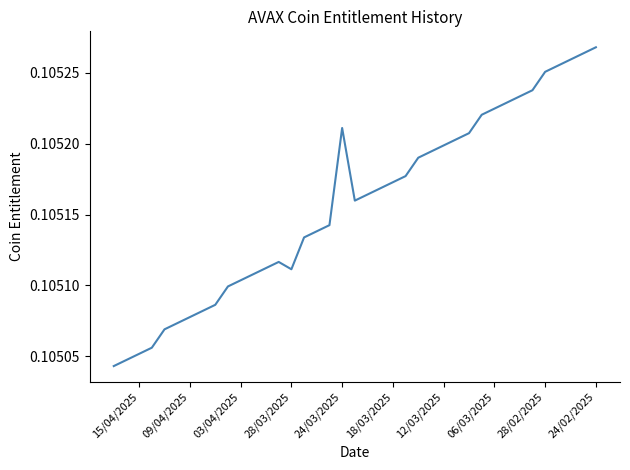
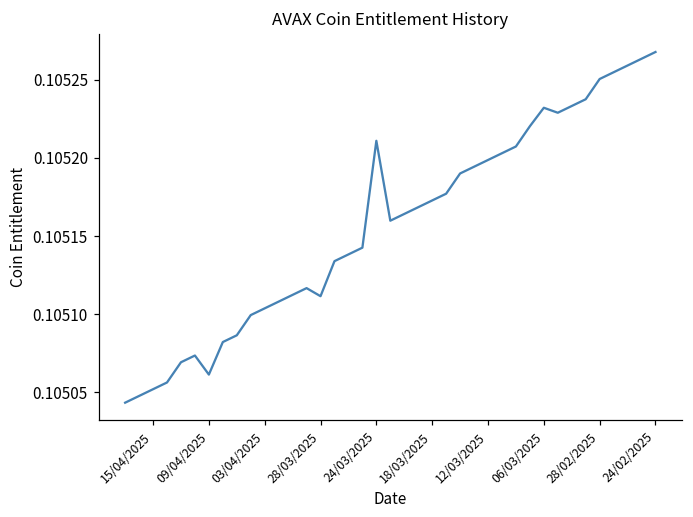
  {
    "15/04/2025": 0.105052,
-   "09/04/2025": 0.105078,
+   "09/04/2025": 0.105061,
    "03/04/2025": 0.105104,
    "28/03/2025": 0.105111,
    "24/03/2025": 0.105211,
    "18/03/2025": 0.105173,
    "12/03/2025": 0.105199,
-   "06/03/2025": 0.105225,
+   "06/03/2025": 0.105232,
    "28/02/2025": 0.105251,
    "24/02/2025": 0.105268
  }
